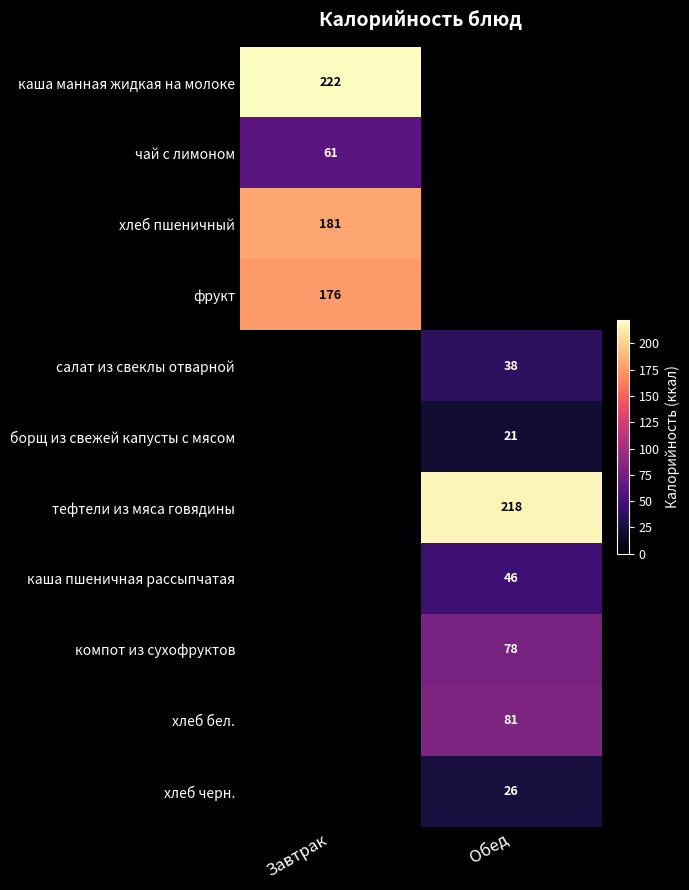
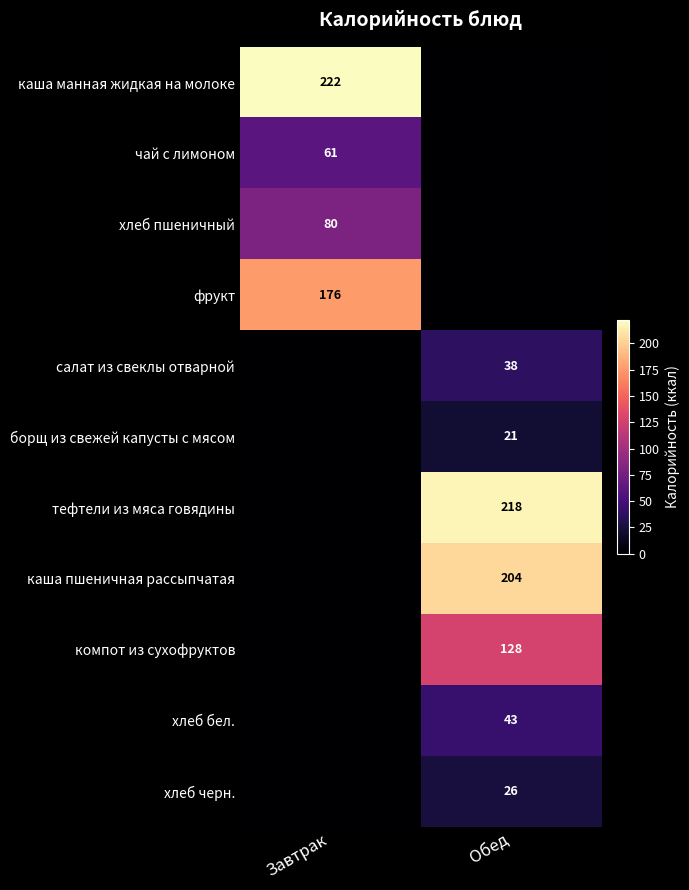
  {
    "каша манная жидкая на молоке": {
      "Завтрак": 222
    },
    "чай с лимоном": {
      "Завтрак": 61
    },
    "хлеб пшеничный": {
-     "Завтрак": 181
+     "Завтрак": 80
    },
    "фрукт": {
      "Завтрак": 176
    },
    "салат из свеклы отварной": {
      "Обед": 38
    },
    "борщ из свежей капусты с мясом": {
      "Обед": 21
    },
    "тефтели из мяса говядины": {
      "Обед": 218
    },
    "каша пшеничная рассыпчатая": {
-     "Обед": 46
+     "Обед": 204
    },
    "компот из сухофруктов": {
-     "Обед": 78
+     "Обед": 128
    },
    "хлеб бел.": {
-     "Обед": 81
+     "Обед": 43
    },
    "хлеб черн.": {
      "Обед": 26
    }
  }
